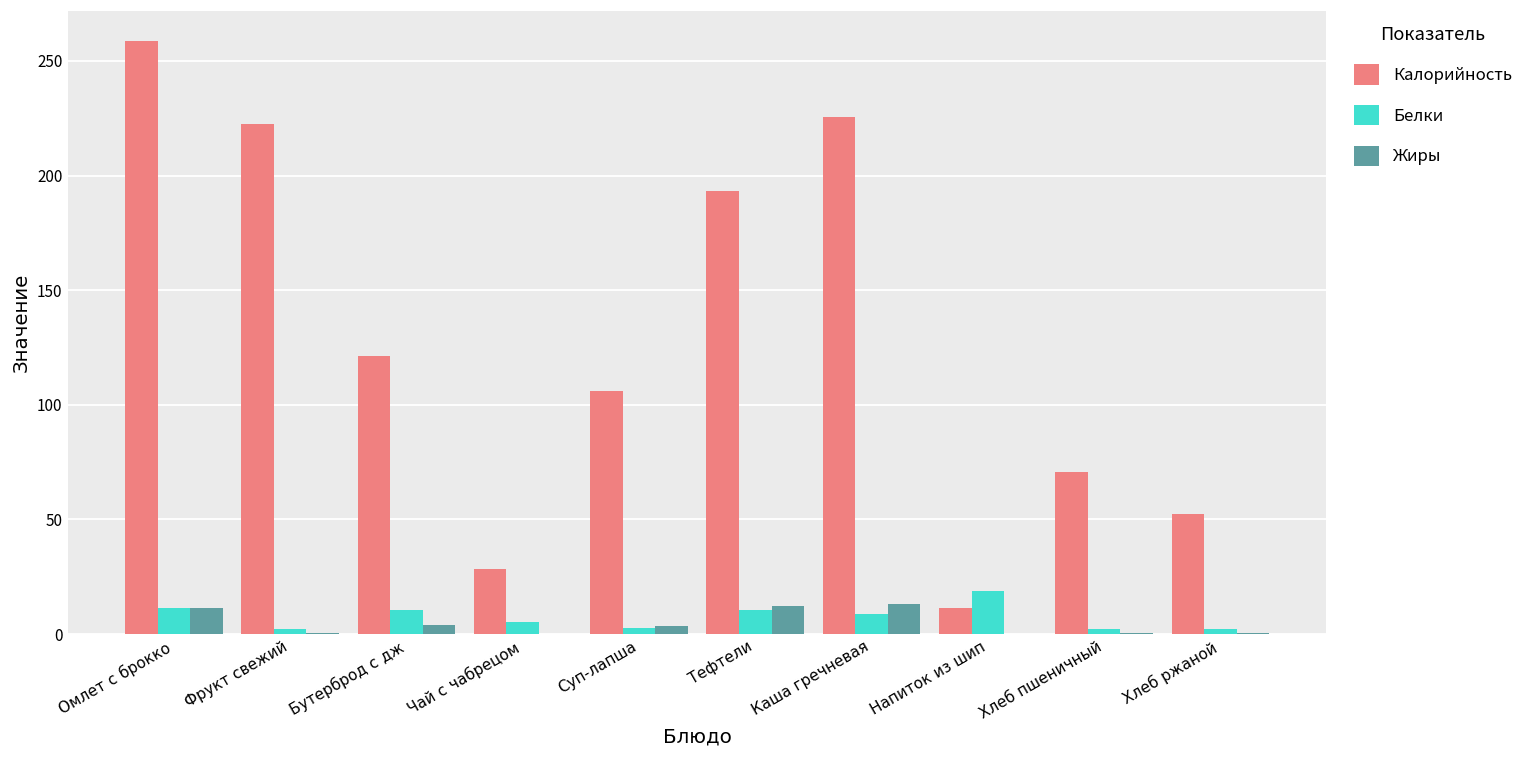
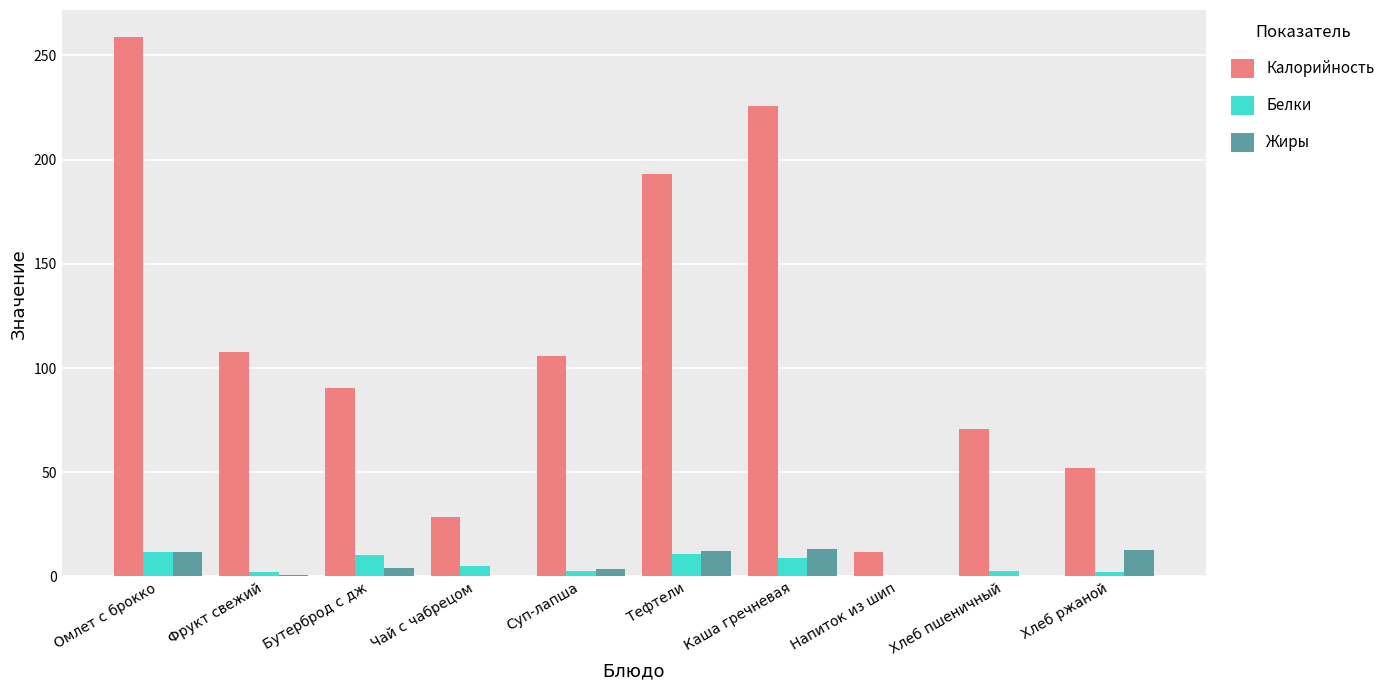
  {
    "Калорийность": {
      "Омлет с брокко": 259,
-     "Фрукт свежий": 223,
-     "Бутерброд с дж": 122,
+     "Фрукт свежий": 108,
+     "Бутерброд с дж": 90,
      "Чай с чабрецом": 28,
      "Суп-лапша": 106,
      "Тефтели": 193,
      "Каша гречневая": 226,
      "Напиток из шип": 11,
      "Хлеб пшеничный": 71,
      "Хлеб ржаной": 52
    },
    "Белки": {
      "Омлет с брокко": 12,
      "Фрукт свежий": 2,
      "Бутерброд с дж": 11,
      "Чай с чабрецом": 5,
      "Суп-лапша": 3,
      "Тефтели": 11,
      "Каша гречневая": 9,
-     "Напиток из шип": 19,
+     "Напиток из шип": 0,
      "Хлеб пшеничный": 2,
      "Хлеб ржаной": 2
    },
    "Жиры": {
      "Омлет с брокко": 12,
      "Бутерброд с дж": 4,
      "Чай с чабрецом": 0,
      "Суп-лапша": 3,
      "Тефтели": 12,
      "Каша гречневая": 13,
-     "Хлеб ржаной": 0
+     "Хлеб ржаной": 12
    }
  }
